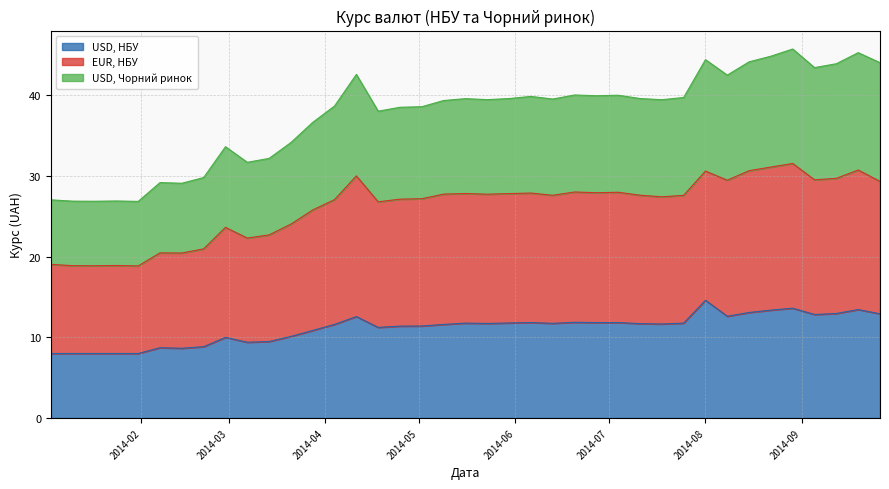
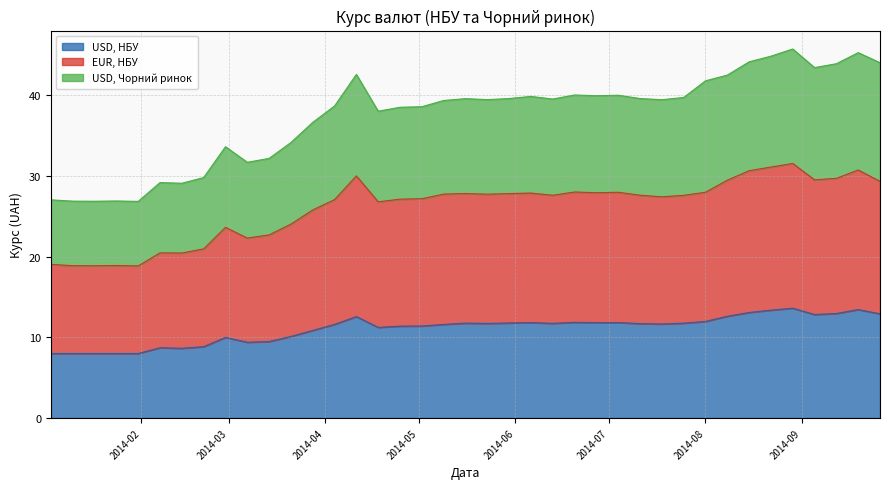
  {
    "USD, НБУ": {
-     "2014-08": 15
+     "2014-08": 12
    },
    "EUR, НБУ": {
      "2014-08": 16
    },
    "USD, Чорний ринок": {
      "2014-08": 14
    }
  }
